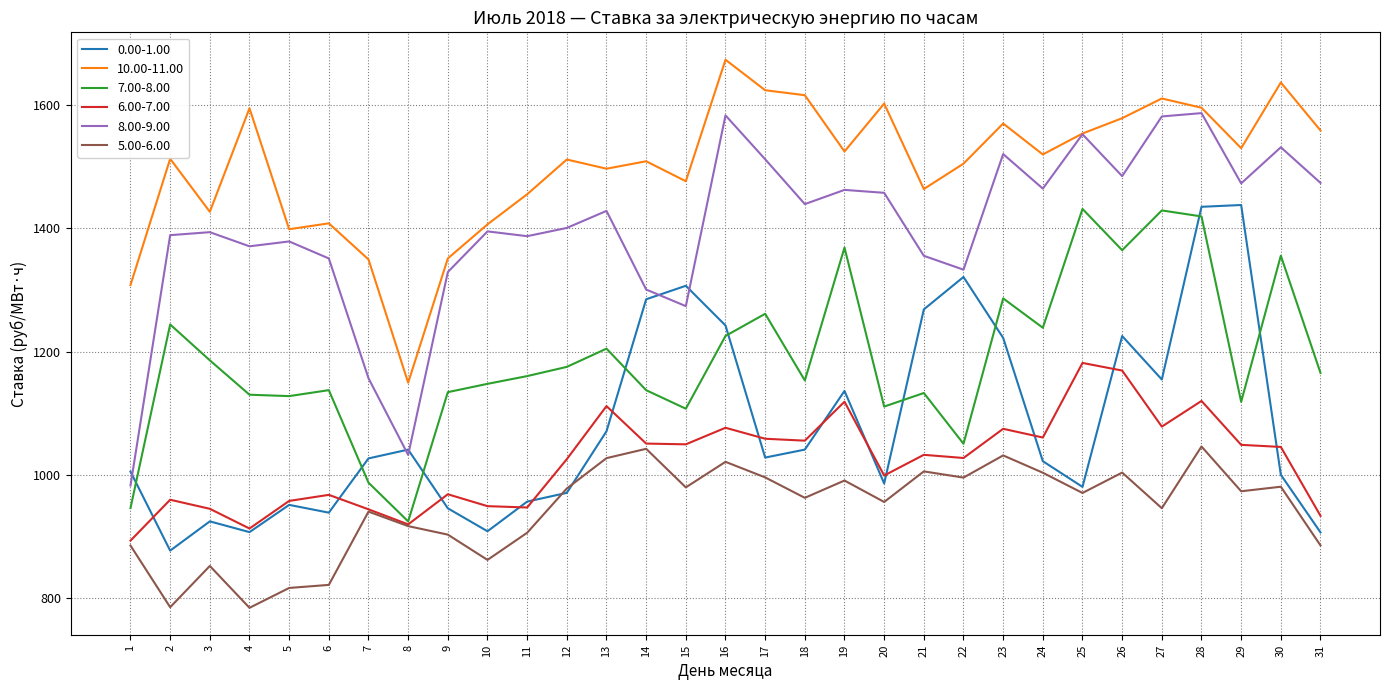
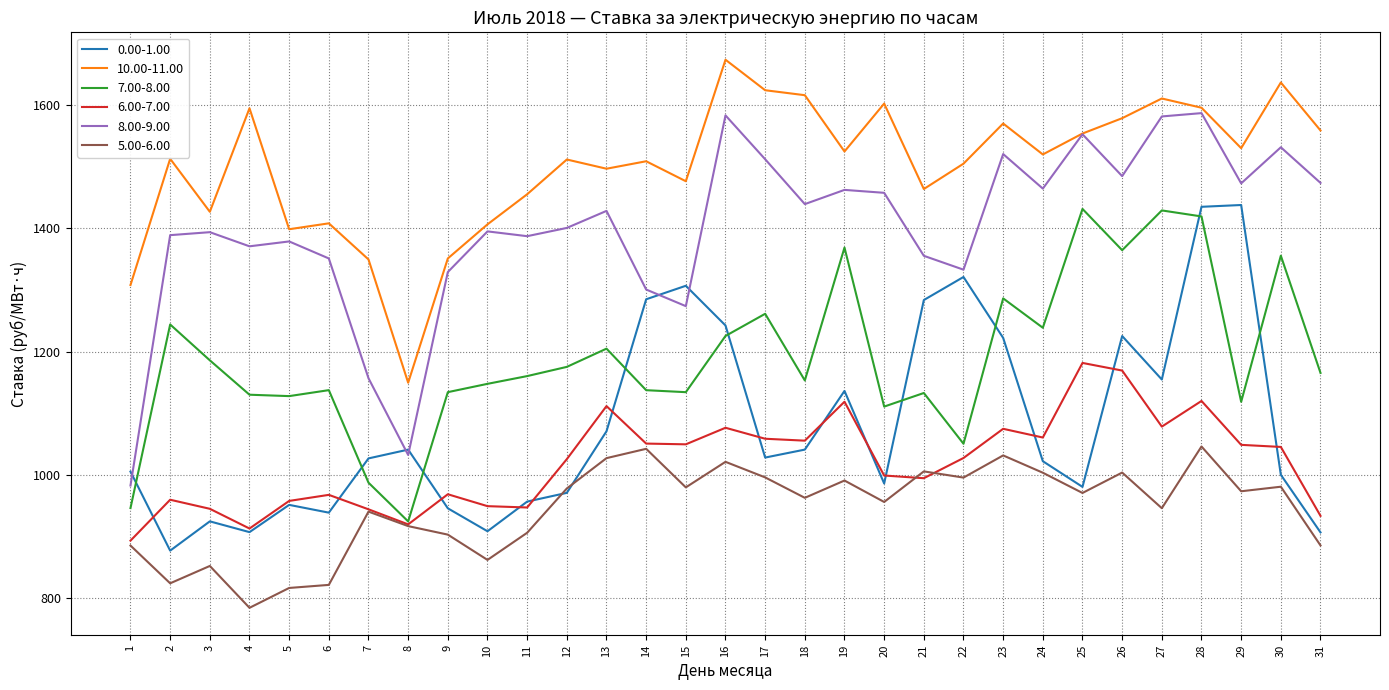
  {
    "0.00-1.00": {
      "1": 1010,
      "2": 880,
      "3": 920,
      "4": 910,
      "5": 950,
      "6": 940,
      "7": 1030,
      "8": 1040,
      "9": 950,
      "10": 910,
      "11": 960,
      "12": 970,
      "13": 1070,
      "14": 1290,
      "15": 1310,
      "16": 1240,
      "17": 1030,
      "18": 1040,
      "19": 1140,
      "20": 990,
-     "21": 1270,
+     "21": 1280,
      "22": 1320,
      "23": 1220,
      "24": 1020,
      "25": 980,
      "26": 1230,
      "27": 1150,
      "28": 1440,
      "29": 1440,
      "30": 1000,
      "31": 910
    },
    "10.00-11.00": {
      "1": 1310,
      "2": 1510,
      "3": 1430,
      "4": 1600,
      "5": 1400,
      "6": 1410,
      "7": 1350,
      "8": 1150,
      "9": 1350,
      "10": 1410,
      "11": 1460,
      "12": 1510,
      "13": 1500,
      "14": 1510,
      "15": 1480,
      "16": 1670,
      "17": 1620,
      "18": 1620,
      "19": 1520,
      "20": 1600,
      "21": 1460,
      "22": 1510,
      "23": 1570,
      "24": 1520,
      "26": 1580,
      "27": 1610,
      "28": 1600,
      "29": 1530,
      "30": 1640,
      "31": 1560
    },
    "7.00-8.00": {
      "1": 950,
      "2": 1240,
      "3": 1190,
      "4": 1130,
      "5": 1130,
      "6": 1140,
      "7": 990,
      "8": 920,
      "9": 1130,
      "10": 1150,
      "11": 1160,
      "12": 1180,
      "13": 1210,
      "14": 1140,
-     "15": 1110,
+     "15": 1130,
      "16": 1230,
      "17": 1260,
      "18": 1150,
      "19": 1370,
      "20": 1110,
      "21": 1130,
      "22": 1050,
      "23": 1290,
      "24": 1240,
      "25": 1430,
      "26": 1360,
      "27": 1430,
      "28": 1420,
      "29": 1120,
      "30": 1360,
      "31": 1170
    },
    "6.00-7.00": {
      "1": 890,
      "2": 960,
      "3": 950,
      "4": 910,
      "5": 960,
      "6": 970,
      "9": 970,
      "10": 950,
      "11": 950,
      "12": 1030,
      "13": 1110,
      "14": 1050,
      "15": 1050,
      "16": 1080,
      "17": 1060,
      "18": 1060,
      "19": 1120,
      "20": 1000,
-     "21": 1030,
+     "21": 990,
      "22": 1030,
      "23": 1070,
      "24": 1060,
      "25": 1180,
      "26": 1170,
      "27": 1080,
      "28": 1120,
      "29": 1050,
      "30": 1050,
      "31": 930
    },
    "8.00-9.00": {
      "1": 980,
      "2": 1390,
      "3": 1390,
      "4": 1370,
      "5": 1380,
      "6": 1350,
      "7": 1160,
      "8": 1030,
      "9": 1330,
      "10": 1400,
      "11": 1390,
      "12": 1400,
      "13": 1430,
      "14": 1300,
      "15": 1270,
      "16": 1580,
      "17": 1510,
      "18": 1440,
      "19": 1460,
      "20": 1460,
      "21": 1360,
      "22": 1330,
      "23": 1520,
      "24": 1460,
      "26": 1480,
      "27": 1580,
      "28": 1590,
      "29": 1470,
      "30": 1530,
      "31": 1470
    },
    "5.00-6.00": {
      "1": 890,
-     "2": 790,
+     "2": 820,
      "3": 850,
      "4": 780,
      "5": 820,
      "6": 820,
      "9": 900,
      "10": 860,
      "11": 910,
      "12": 980,
      "13": 1030,
      "14": 1040,
      "15": 980,
      "16": 1020,
      "17": 1000,
      "18": 960,
      "19": 990,
      "20": 960,
      "21": 1010,
      "22": 1000,
      "23": 1030,
      "24": 1000,
      "25": 970,
      "26": 1000,
      "27": 950,
      "28": 1050,
      "29": 970,
      "30": 980,
      "31": 890
    }
  }
